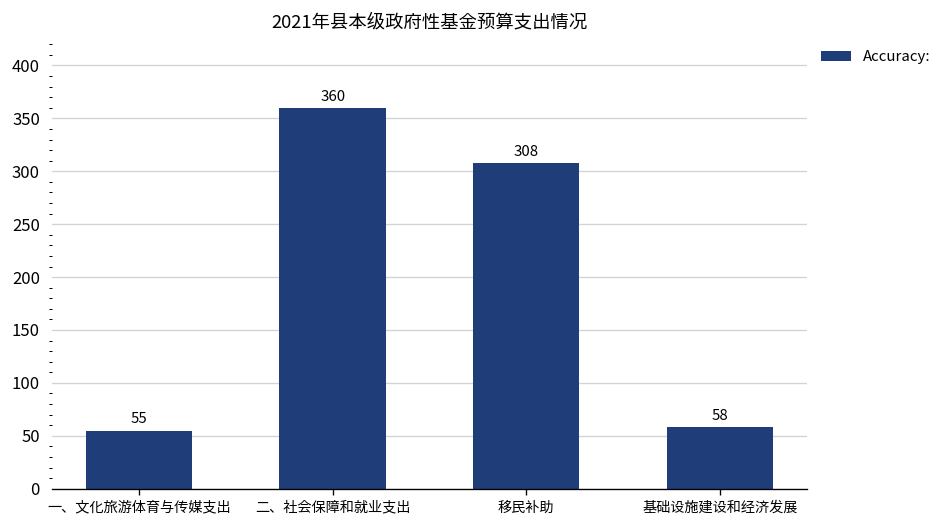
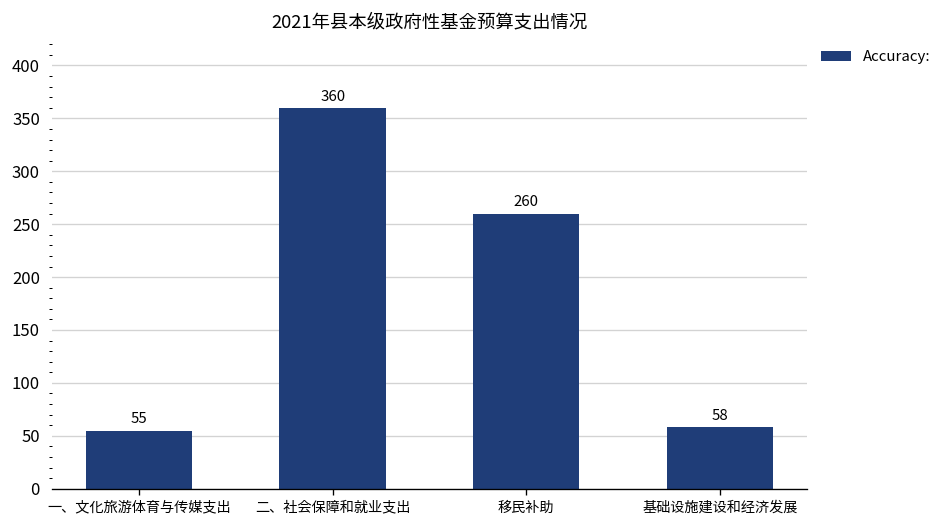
  {
    "一、文化旅游体育与传媒支出": 55,
    "二、社会保障和就业支出": 360,
-   "移民补助": 308,
+   "移民补助": 260,
    "基础设施建设和经济发展": 58
  }
